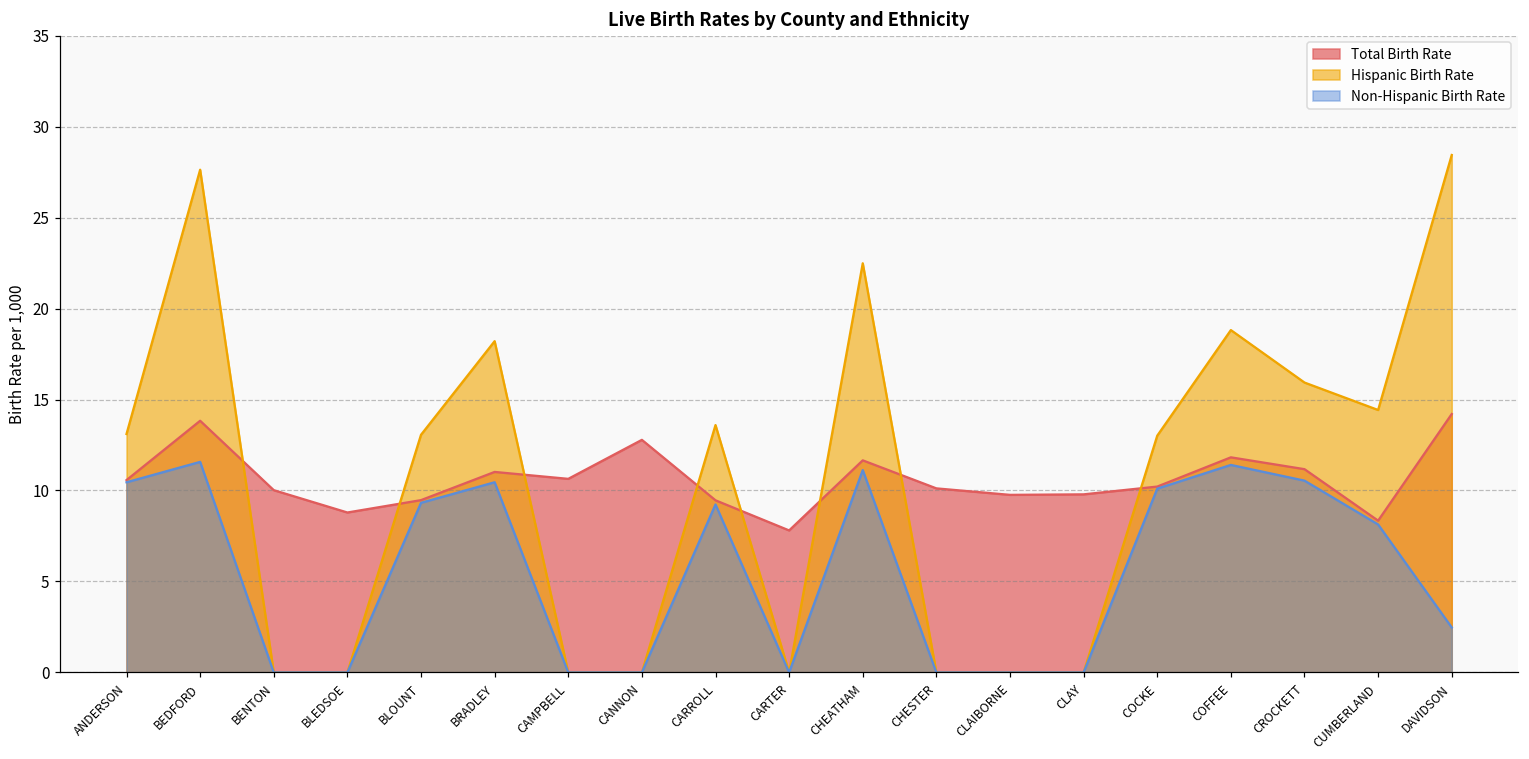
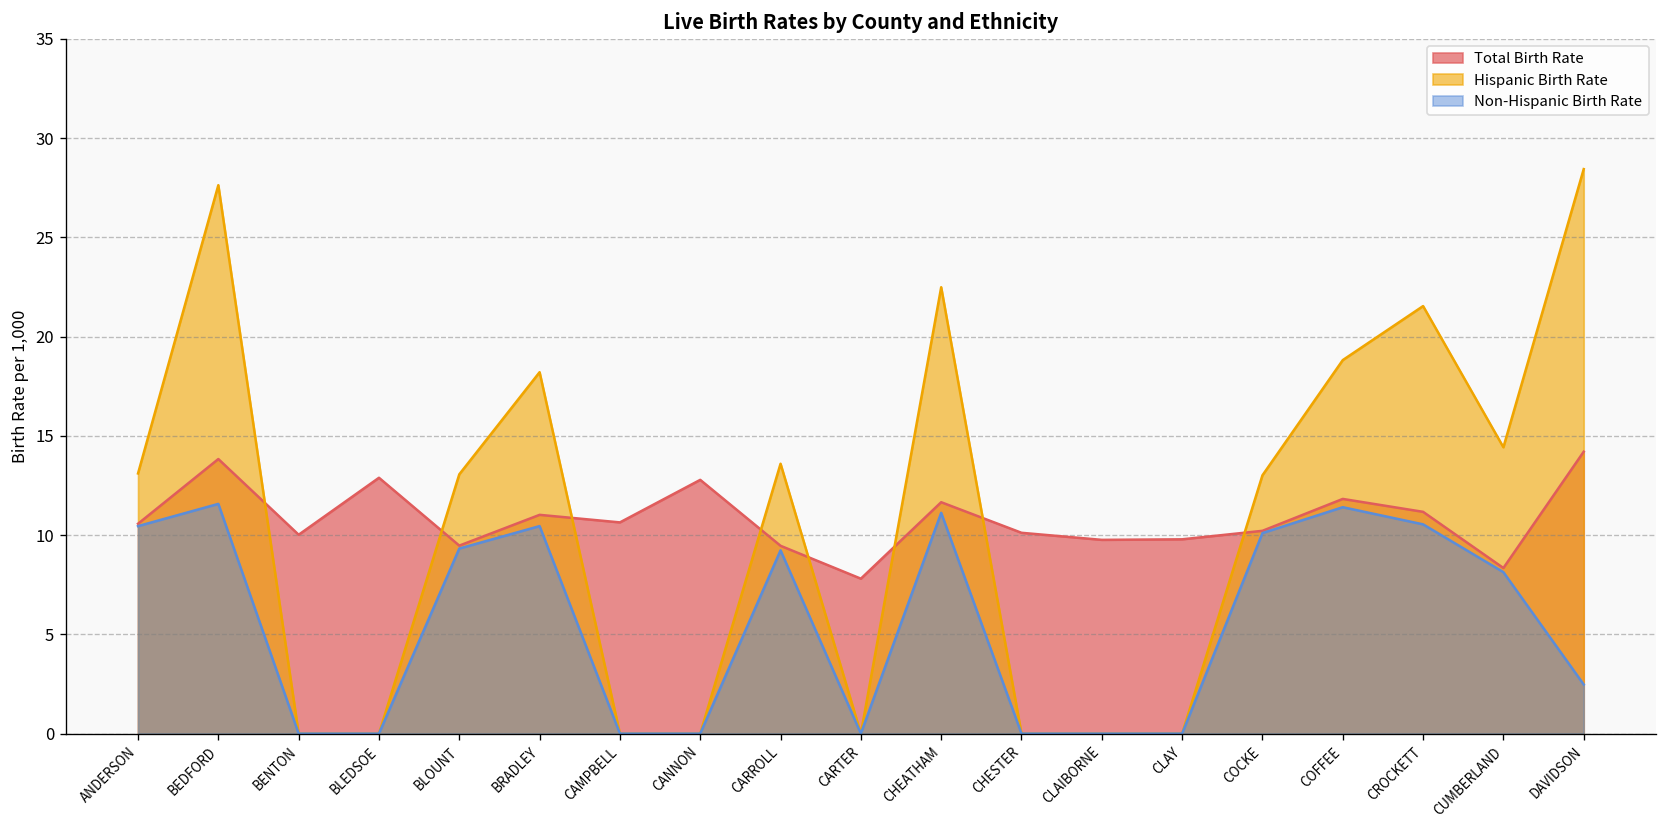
  {
    "Total Birth Rate": {
      "BEDFORD": 13.8,
      "BENTON": 10.0,
-     "BLEDSOE": 8.8,
+     "BLEDSOE": 12.9,
      "BRADLEY": 11.0,
      "CAMPBELL": 10.6,
      "CANNON": 12.8,
      "CARROLL": 9.5,
      "CARTER": 7.8,
      "CHEATHAM": 11.7,
      "CHESTER": 10.1,
      "CLAIBORNE": 9.8,
      "CLAY": 9.8,
      "COFFEE": 11.8,
      "CROCKETT": 11.2,
      "CUMBERLAND": 8.3,
      "DAVIDSON": 14.2
    },
    "Hispanic Birth Rate": {
      "ANDERSON": 13.1,
      "BEDFORD": 27.6,
      "BLOUNT": 13.1,
      "BRADLEY": 18.2,
      "CARROLL": 13.6,
      "CHEATHAM": 22.5,
      "COCKE": 13.0,
      "COFFEE": 18.8,
-     "CROCKETT": 15.9,
+     "CROCKETT": 21.5,
      "CUMBERLAND": 14.4,
      "DAVIDSON": 28.4
    },
    "Non-Hispanic Birth Rate": {
      "BEDFORD": 11.6,
      "BRADLEY": 10.5,
      "CARROLL": 9.2,
      "CHEATHAM": 11.1,
      "COFFEE": 11.4,
      "CROCKETT": 10.5,
      "CUMBERLAND": 8.1,
      "DAVIDSON": 2.5
    }
  }
